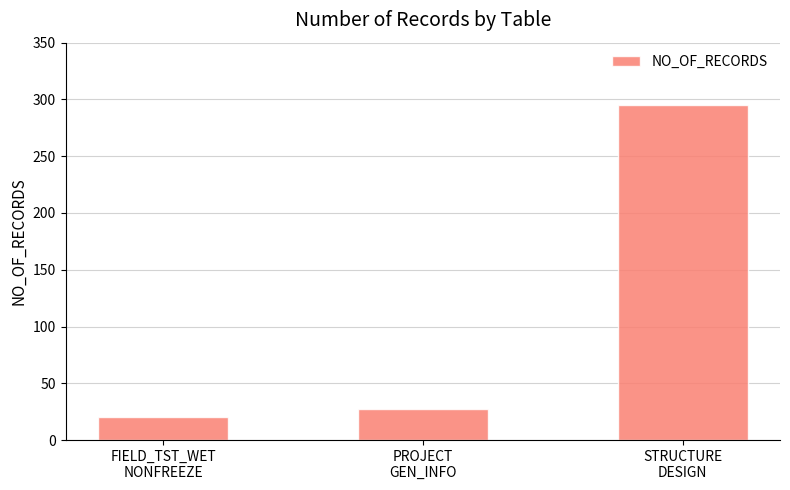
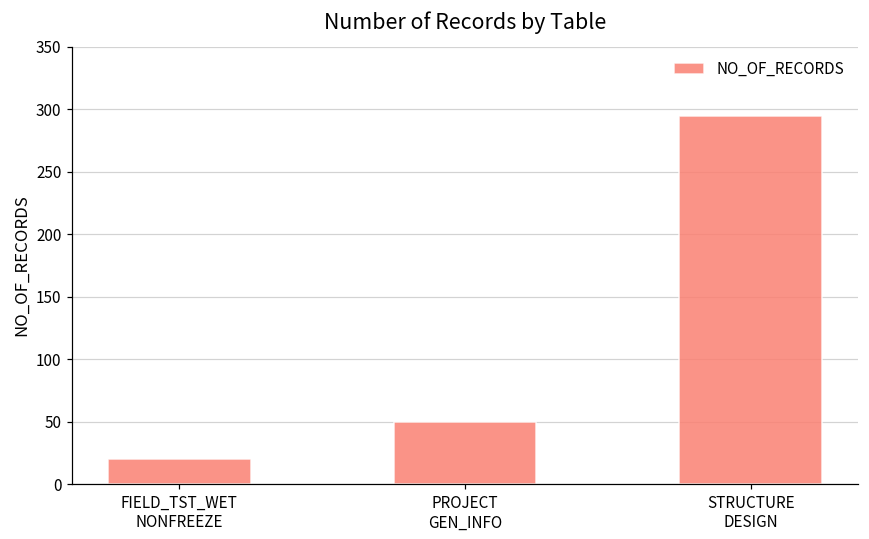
  {
    "FIELD_TST_WET NONFREEZE": 20,
-   "PROJECT GEN_INFO": 27,
+   "PROJECT GEN_INFO": 50,
    "STRUCTURE DESIGN": 295
  }
